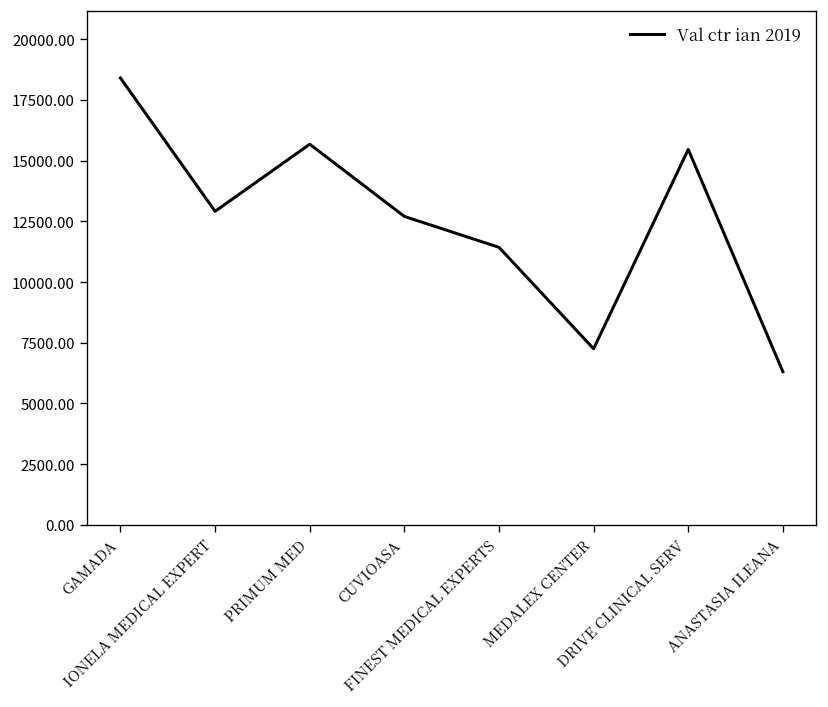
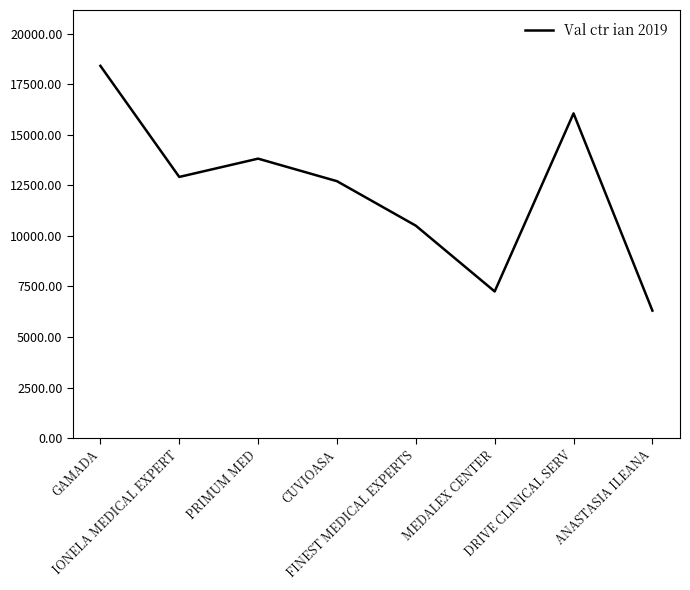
  {
    "GAMADA": 18400,
    "IONELA MEDICAL EXPERT": 12900,
-   "PRIMUM MED": 15700,
+   "PRIMUM MED": 13800,
    "CUVIOASA": 12700,
-   "FINEST MEDICAL EXPERTS": 11400,
+   "FINEST MEDICAL EXPERTS": 10500,
    "MEDALEX CENTER": 7300,
-   "DRIVE CLINICAL SERV": 15500,
+   "DRIVE CLINICAL SERV": 16100,
    "ANASTASIA ILEANA": 6300
  }
